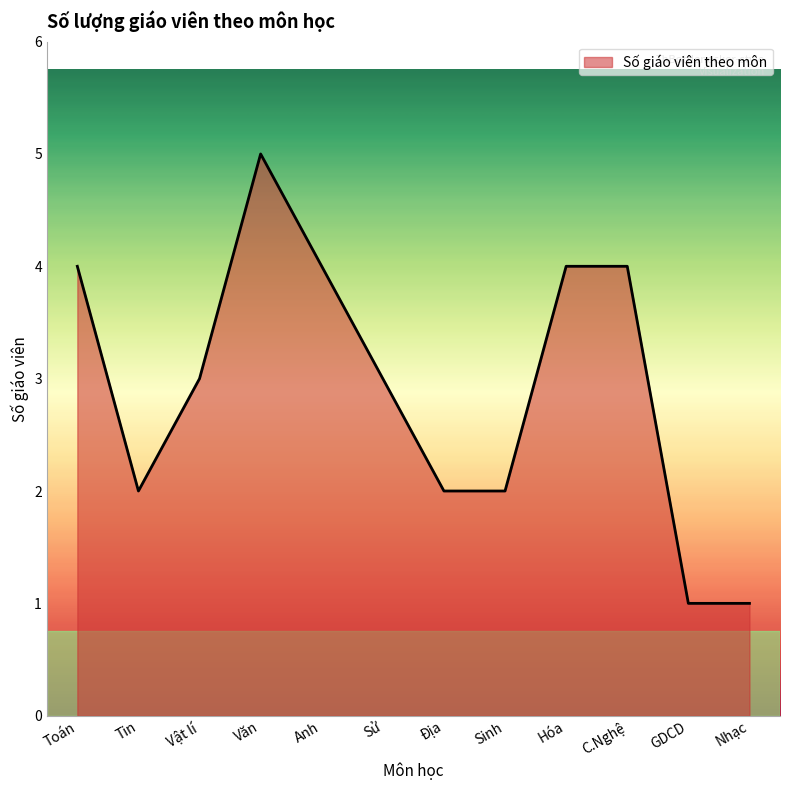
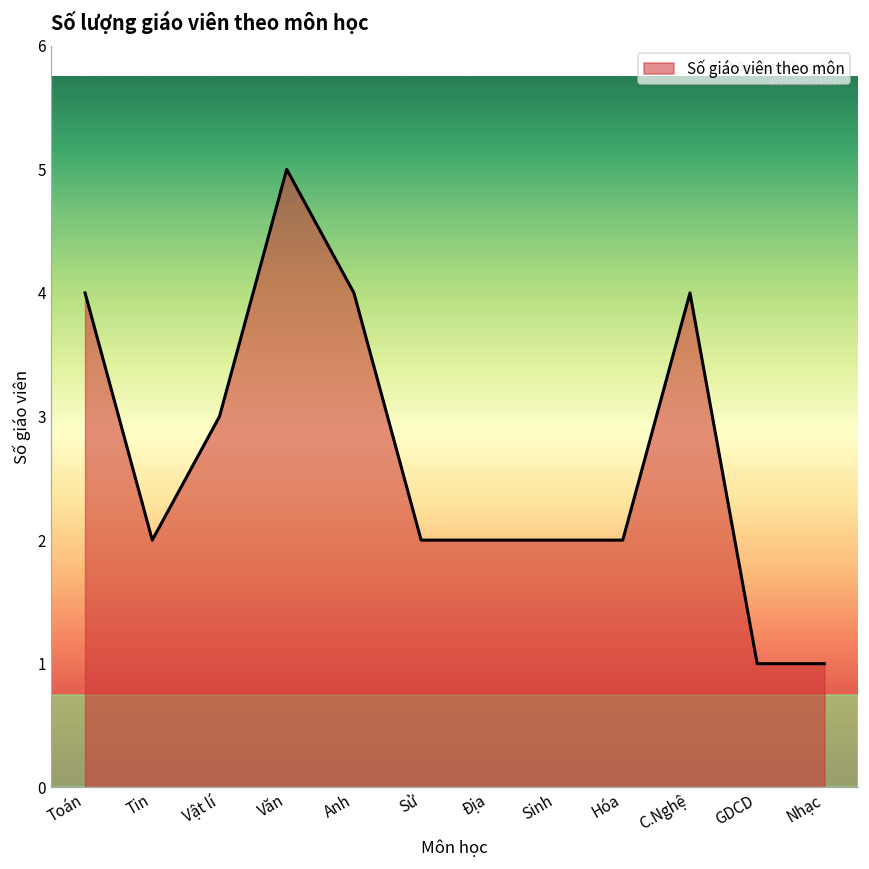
  {
    "Toán": 4,
    "Tin": 2,
    "Vật lí": 3,
    "Văn": 5,
    "Anh": 4,
-   "Sử": 3,
+   "Sử": 2,
    "Địa": 2,
    "Sinh": 2,
-   "Hóa": 4,
+   "Hóa": 2,
    "C.Nghệ": 4,
    "GDCD": 1,
    "Nhạc": 1
  }
